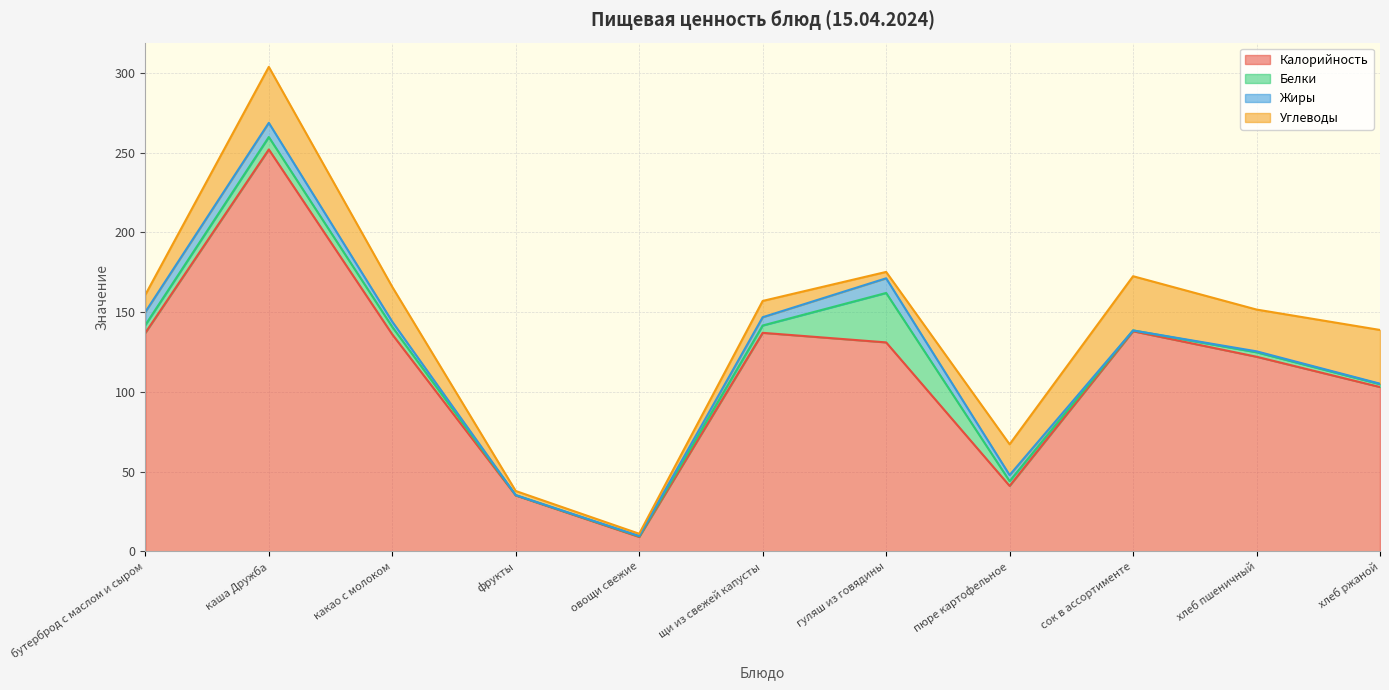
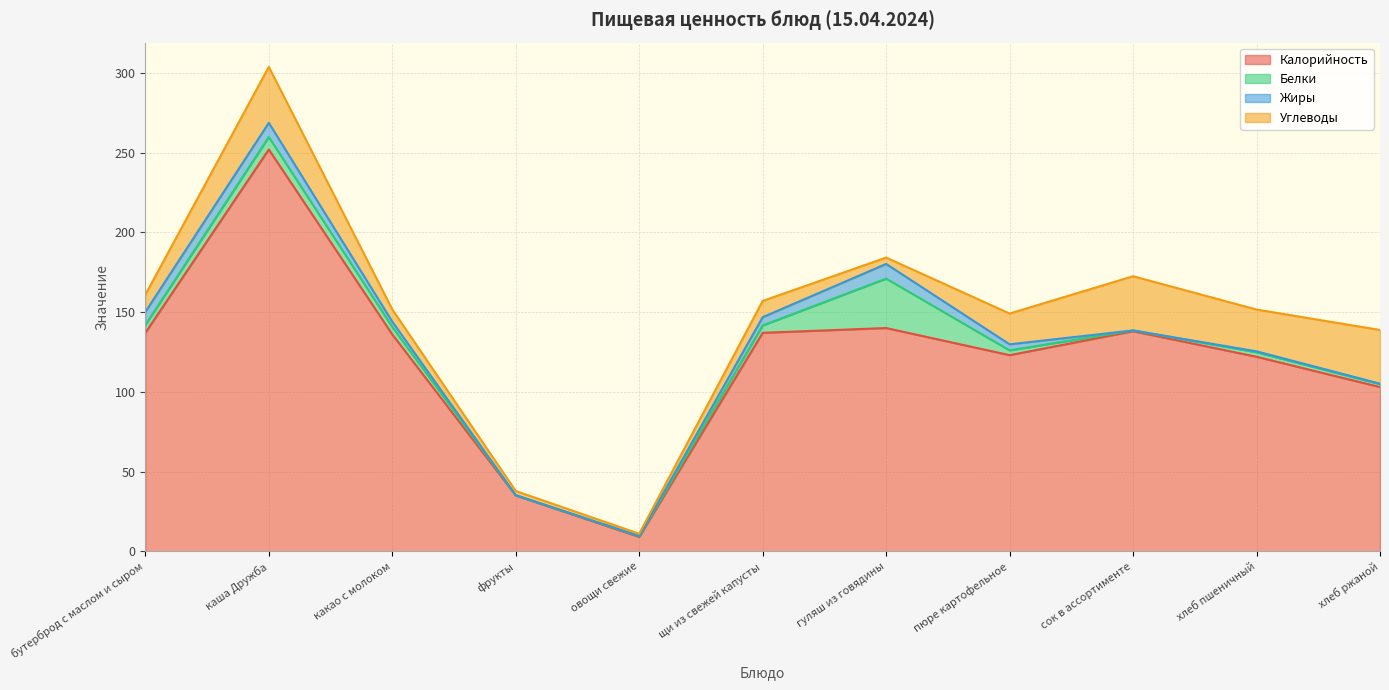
  {
    "Калорийность": {
      "бутерброд с маслом и сыром": 137,
      "каша Дружба": 252,
      "какао с молоком": 136,
      "щи из свежей капусты": 137,
-     "гуляш из говядины": 131,
-     "пюре картофельное": 41,
+     "гуляш из говядины": 140,
+     "пюре картофельное": 123,
      "хлеб пшеничный": 122,
      "хлеб ржаной": 103
    },
    "Белки": {
      "бутерброд с маслом и сыром": 5,
      "каша Дружба": 8,
      "какао с молоком": 5,
      "щи из свежей капусты": 5,
      "гуляш из говядины": 31,
      "пюре картофельное": 3
    },
    "Жиры": {
      "бутерброд с маслом и сыром": 8,
      "каша Дружба": 9,
      "какао с молоком": 3,
      "щи из свежей капусты": 5,
      "гуляш из говядины": 9,
      "пюре картофельное": 4
    },
    "Углеводы": {
      "бутерброд с маслом и сыром": 11,
      "каша Дружба": 35,
-     "какао с молоком": 22,
+     "какао с молоком": 8,
      "фрукты": 3,
      "щи из свежей капусты": 10,
      "гуляш из говядины": 4,
      "пюре картофельное": 19,
      "сок в ассортименте": 34,
      "хлеб пшеничный": 26,
      "хлеб ржаной": 34
    }
  }
